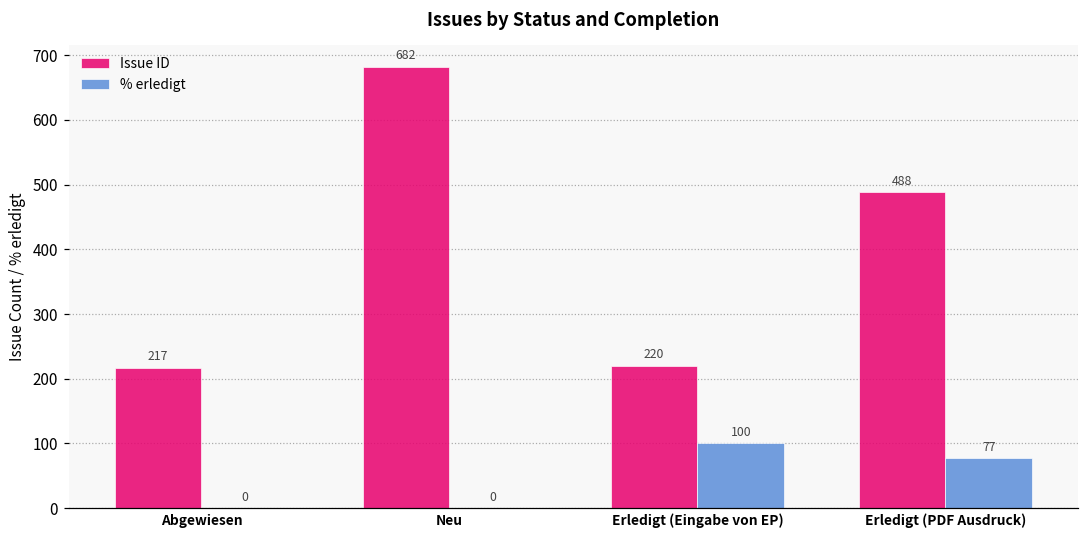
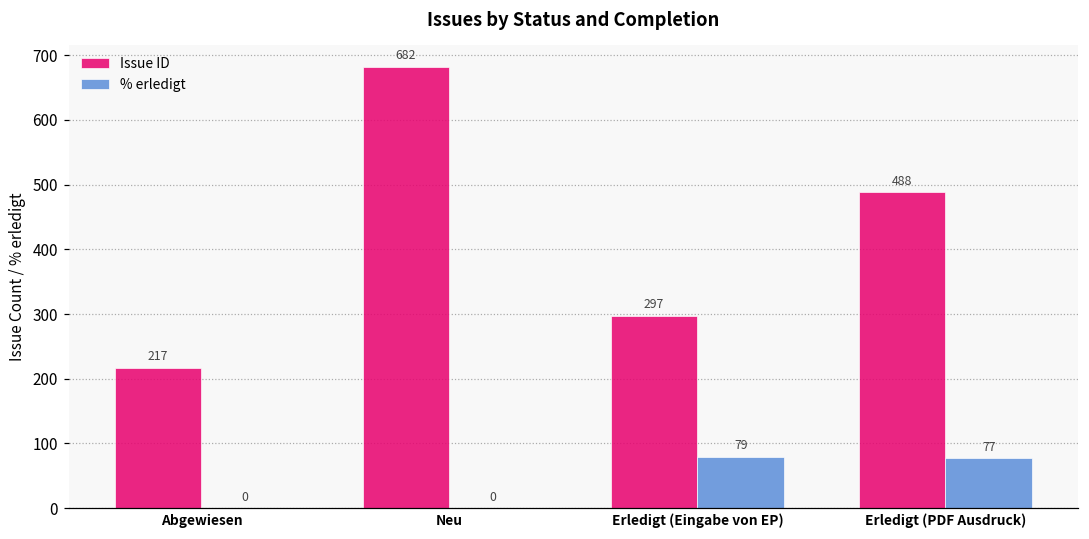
  {
    "Issue ID": {
      "Abgewiesen": 217,
      "Neu": 682,
-     "Erledigt (Eingabe von EP)": 220,
+     "Erledigt (Eingabe von EP)": 297,
      "Erledigt (PDF Ausdruck)": 488
    },
    "% erledigt": {
      "Abgewiesen": 0,
      "Neu": 0,
-     "Erledigt (Eingabe von EP)": 100,
+     "Erledigt (Eingabe von EP)": 79,
      "Erledigt (PDF Ausdruck)": 77
    }
  }
